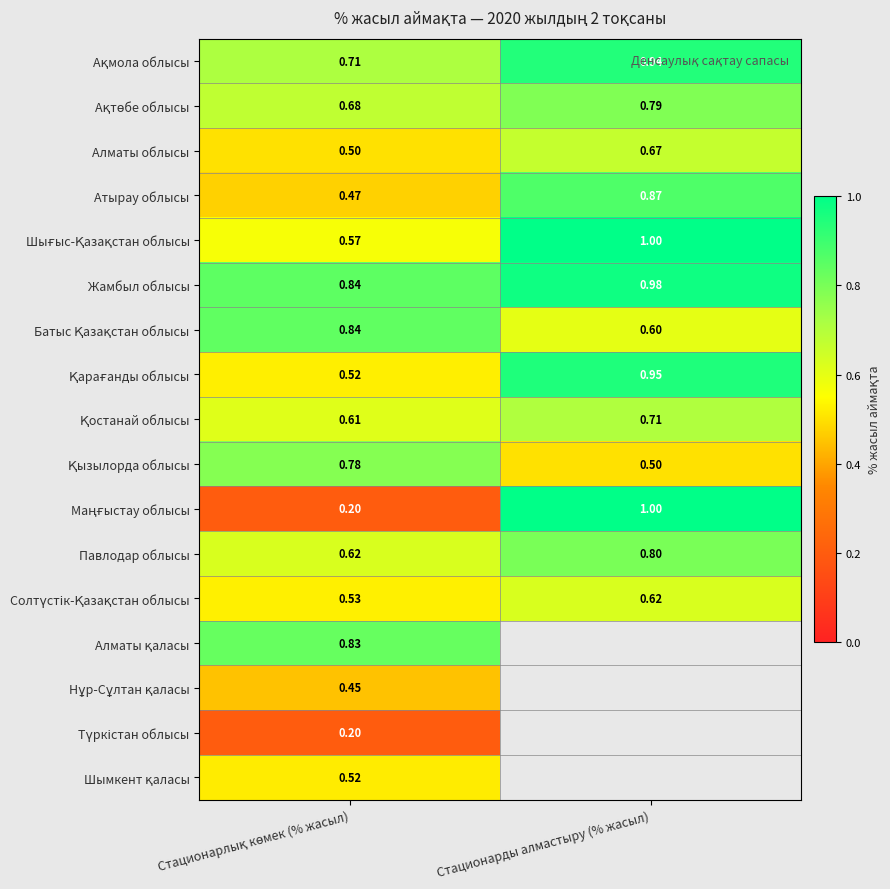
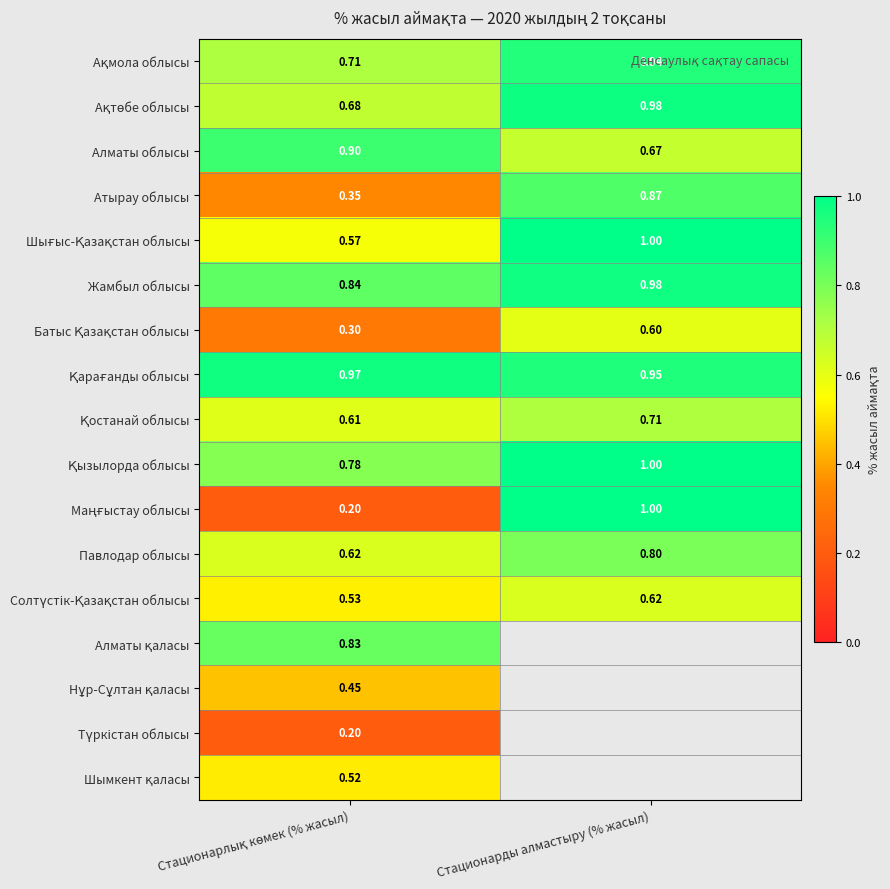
  {
    "Ақмола облысы": {
      "Стационарлық көмек (% жасыл)": 0.71
    },
    "Ақтөбе облысы": {
      "Стационарлық көмек (% жасыл)": 0.68,
-     "Стационарды алмастыру (% жасыл)": 0.79
+     "Стационарды алмастыру (% жасыл)": 0.98
    },
    "Алматы облысы": {
-     "Стационарлық көмек (% жасыл)": 0.50,
+     "Стационарлық көмек (% жасыл)": 0.90,
      "Стационарды алмастыру (% жасыл)": 0.67
    },
    "Атырау облысы": {
-     "Стационарлық көмек (% жасыл)": 0.47,
+     "Стационарлық көмек (% жасыл)": 0.35,
      "Стационарды алмастыру (% жасыл)": 0.87
    },
    "Шығыс-Қазақстан облысы": {
      "Стационарлық көмек (% жасыл)": 0.57,
      "Стационарды алмастыру (% жасыл)": 1.00
    },
    "Жамбыл облысы": {
      "Стационарлық көмек (% жасыл)": 0.84,
      "Стационарды алмастыру (% жасыл)": 0.98
    },
    "Батыс Қазақстан облысы": {
-     "Стационарлық көмек (% жасыл)": 0.84,
+     "Стационарлық көмек (% жасыл)": 0.30,
      "Стационарды алмастыру (% жасыл)": 0.60
    },
    "Қарағанды облысы": {
-     "Стационарлық көмек (% жасыл)": 0.52,
+     "Стационарлық көмек (% жасыл)": 0.97,
      "Стационарды алмастыру (% жасыл)": 0.95
    },
    "Қостанай облысы": {
      "Стационарлық көмек (% жасыл)": 0.61,
      "Стационарды алмастыру (% жасыл)": 0.71
    },
    "Қызылорда облысы": {
      "Стационарлық көмек (% жасыл)": 0.78,
-     "Стационарды алмастыру (% жасыл)": 0.50
+     "Стационарды алмастыру (% жасыл)": 1.00
    },
    "Маңғыстау облысы": {
      "Стационарлық көмек (% жасыл)": 0.20,
      "Стационарды алмастыру (% жасыл)": 1.00
    },
    "Павлодар облысы": {
      "Стационарлық көмек (% жасыл)": 0.62,
      "Стационарды алмастыру (% жасыл)": 0.80
    },
    "Солтүстік-Қазақстан облысы": {
      "Стационарлық көмек (% жасыл)": 0.53,
      "Стационарды алмастыру (% жасыл)": 0.62
    },
    "Алматы қаласы": {
      "Стационарлық көмек (% жасыл)": 0.83
    },
    "Нұр-Сұлтан қаласы": {
      "Стационарлық көмек (% жасыл)": 0.45
    },
    "Түркістан облысы": {
      "Стационарлық көмек (% жасыл)": 0.20
    },
    "Шымкент қаласы": {
      "Стационарлық көмек (% жасыл)": 0.52
    }
  }
